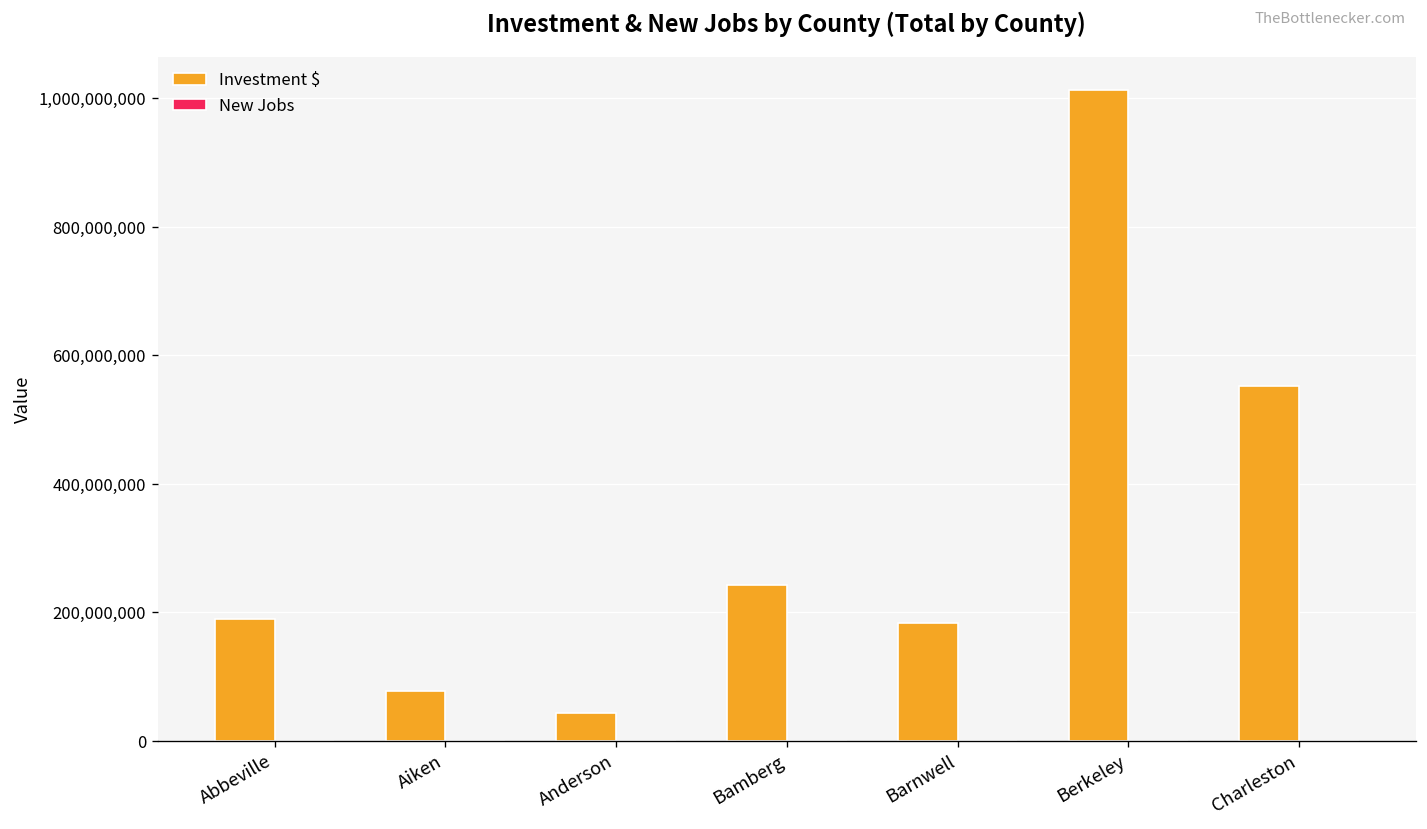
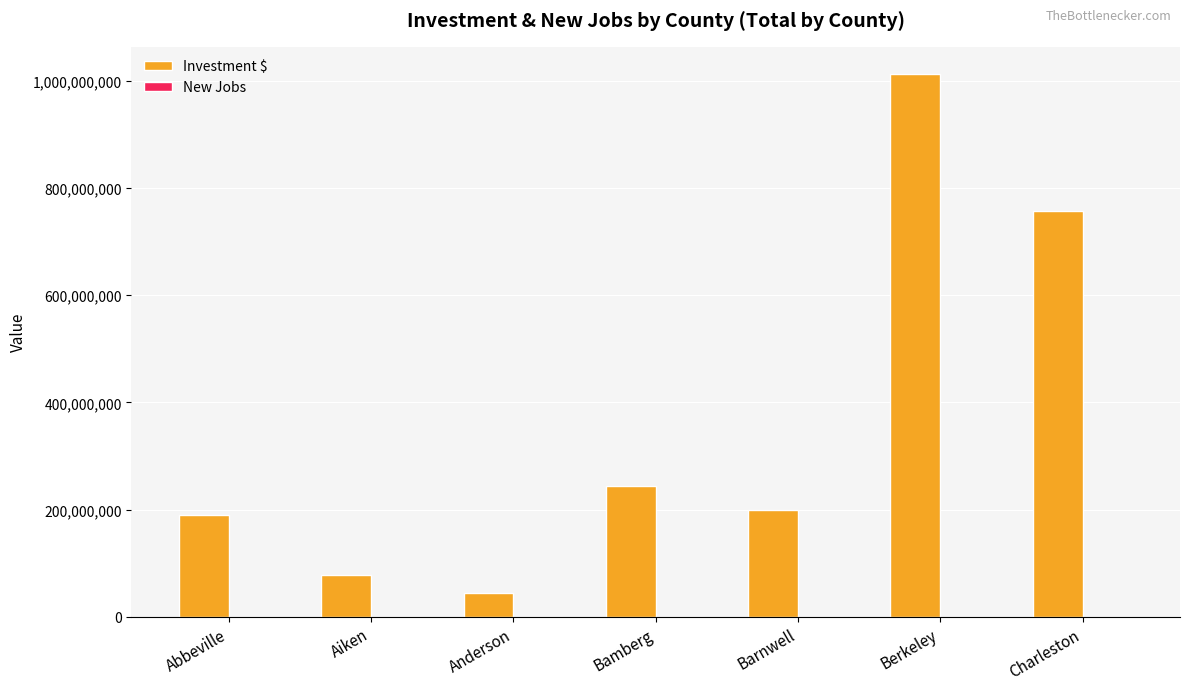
  {
    "Investment $": {
      "Abbeville": "190,000,000",
      "Aiken": "80,000,000",
      "Anderson": "40,000,000",
      "Bamberg": "240,000,000",
-     "Barnwell": "180,000,000",
+     "Barnwell": "200,000,000",
      "Berkeley": "1,010,000,000",
-     "Charleston": "550,000,000"
+     "Charleston": "760,000,000"
    }
  }
